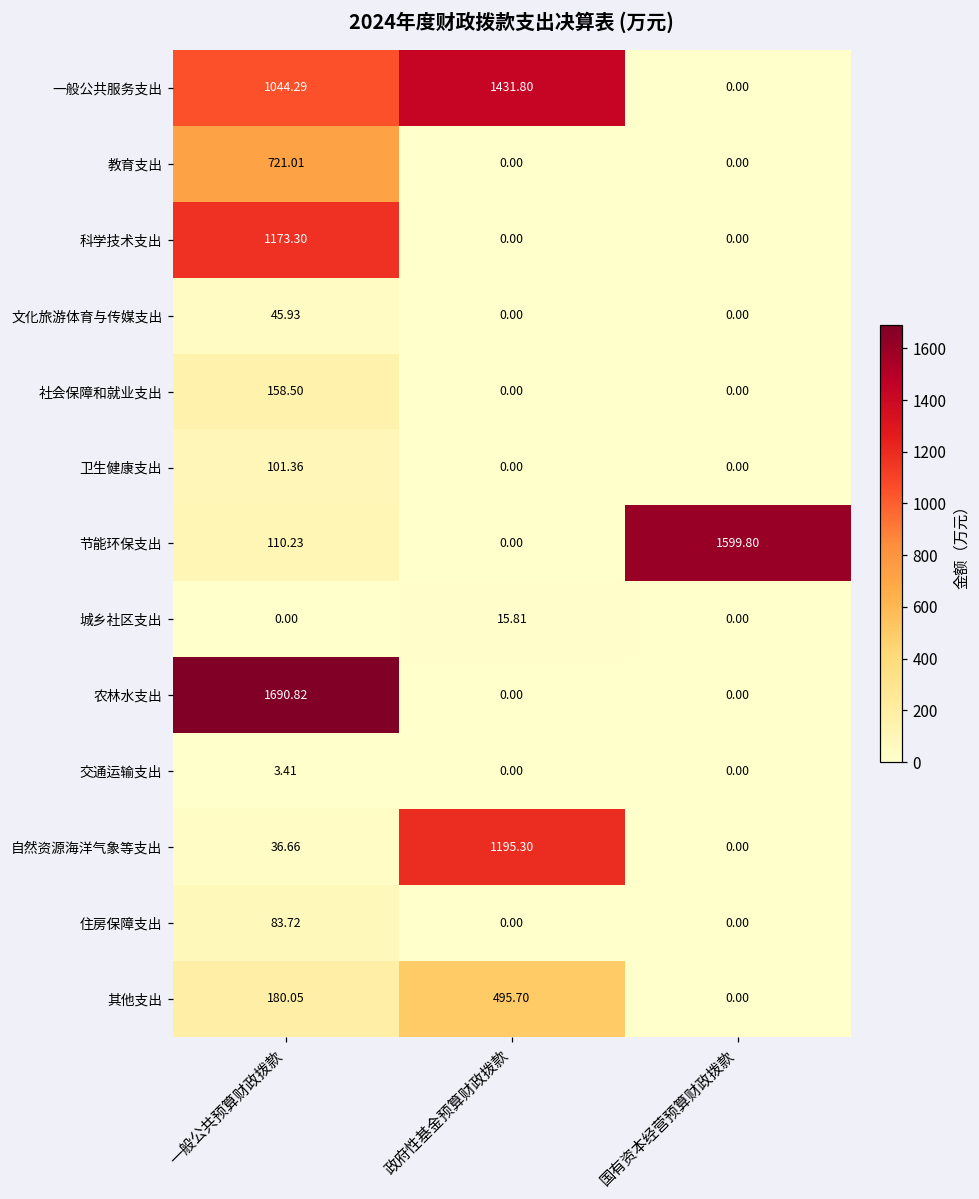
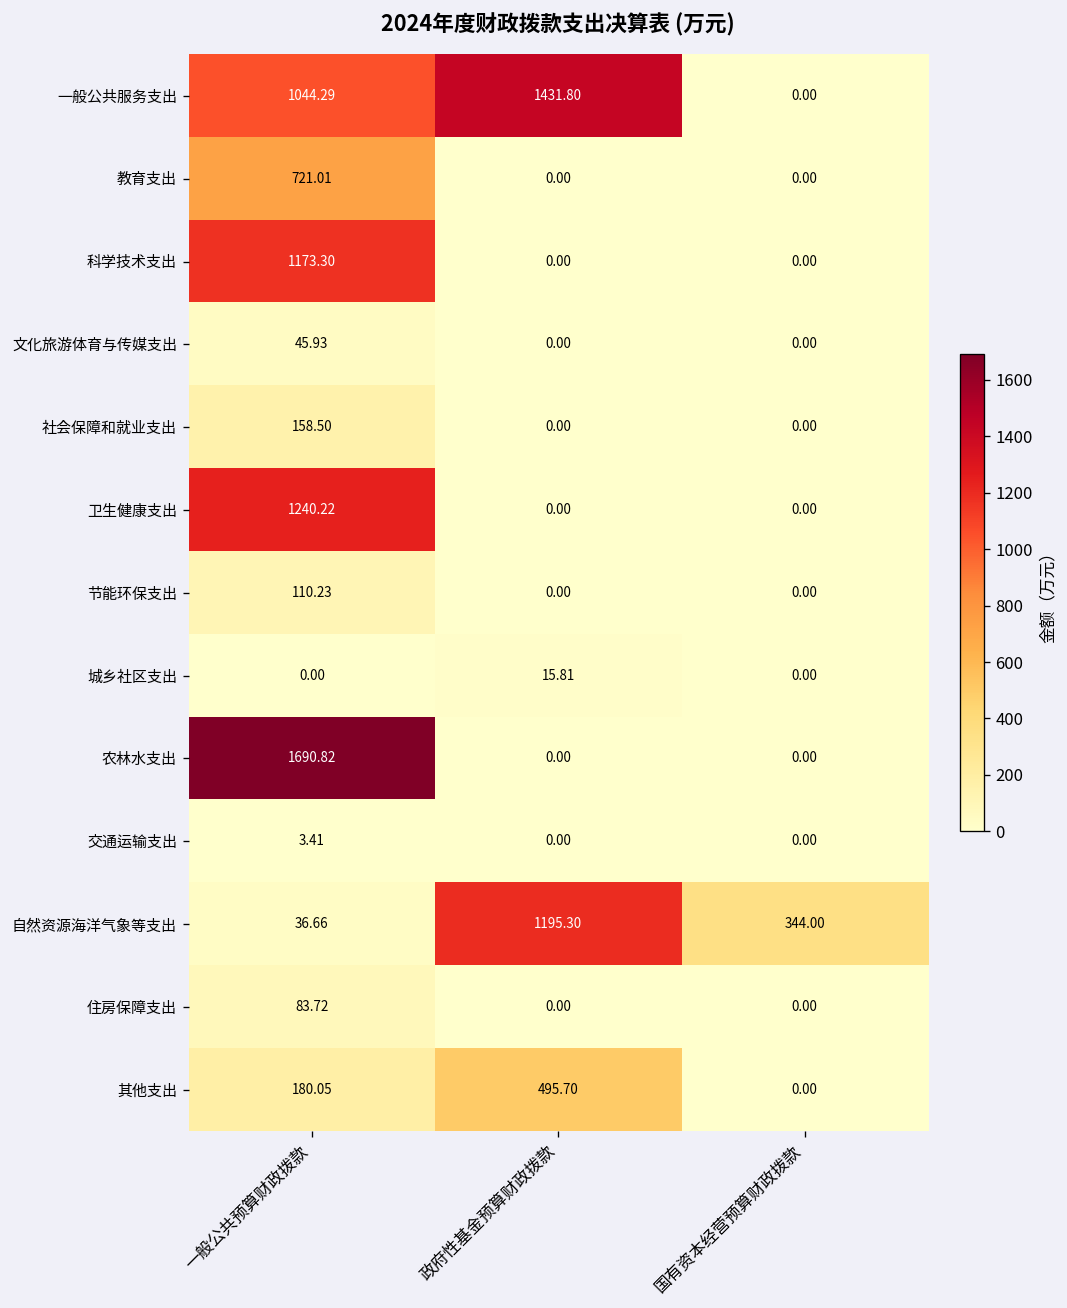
  {
    "一般公共服务支出": {
      "一般公共预算财政拨款": 1044.29,
      "政府性基金预算财政拨款": 1431.80,
      "国有资本经营预算财政拨款": 0.00
    },
    "教育支出": {
      "一般公共预算财政拨款": 721.01,
      "政府性基金预算财政拨款": 0.00,
      "国有资本经营预算财政拨款": 0.00
    },
    "科学技术支出": {
      "一般公共预算财政拨款": 1173.30,
      "政府性基金预算财政拨款": 0.00,
      "国有资本经营预算财政拨款": 0.00
    },
    "文化旅游体育与传媒支出": {
      "一般公共预算财政拨款": 45.93,
      "政府性基金预算财政拨款": 0.00,
      "国有资本经营预算财政拨款": 0.00
    },
    "社会保障和就业支出": {
      "一般公共预算财政拨款": 158.50,
      "政府性基金预算财政拨款": 0.00,
      "国有资本经营预算财政拨款": 0.00
    },
    "卫生健康支出": {
-     "一般公共预算财政拨款": 101.36,
+     "一般公共预算财政拨款": 1240.22,
      "政府性基金预算财政拨款": 0.00,
      "国有资本经营预算财政拨款": 0.00
    },
    "节能环保支出": {
      "一般公共预算财政拨款": 110.23,
      "政府性基金预算财政拨款": 0.00,
-     "国有资本经营预算财政拨款": 1599.80
+     "国有资本经营预算财政拨款": 0.00
    },
    "城乡社区支出": {
      "一般公共预算财政拨款": 0.00,
      "政府性基金预算财政拨款": 15.81,
      "国有资本经营预算财政拨款": 0.00
    },
    "农林水支出": {
      "一般公共预算财政拨款": 1690.82,
      "政府性基金预算财政拨款": 0.00,
      "国有资本经营预算财政拨款": 0.00
    },
    "交通运输支出": {
      "一般公共预算财政拨款": 3.41,
      "政府性基金预算财政拨款": 0.00,
      "国有资本经营预算财政拨款": 0.00
    },
    "自然资源海洋气象等支出": {
      "一般公共预算财政拨款": 36.66,
      "政府性基金预算财政拨款": 1195.30,
-     "国有资本经营预算财政拨款": 0.00
+     "国有资本经营预算财政拨款": 344.00
    },
    "住房保障支出": {
      "一般公共预算财政拨款": 83.72,
      "政府性基金预算财政拨款": 0.00,
      "国有资本经营预算财政拨款": 0.00
    },
    "其他支出": {
      "一般公共预算财政拨款": 180.05,
      "政府性基金预算财政拨款": 495.70,
      "国有资本经营预算财政拨款": 0.00
    }
  }
